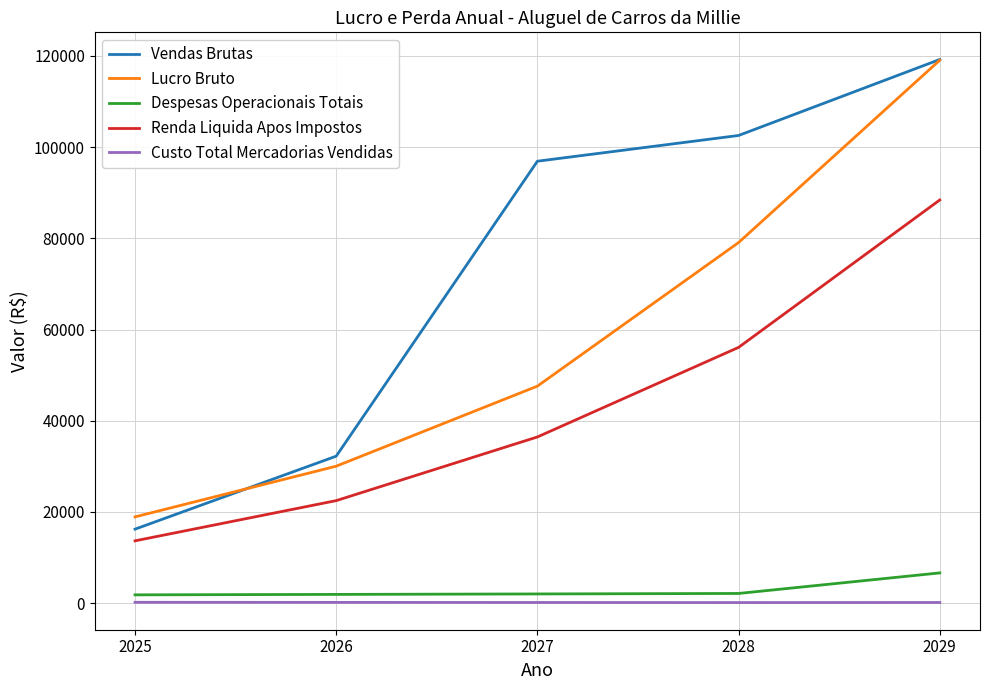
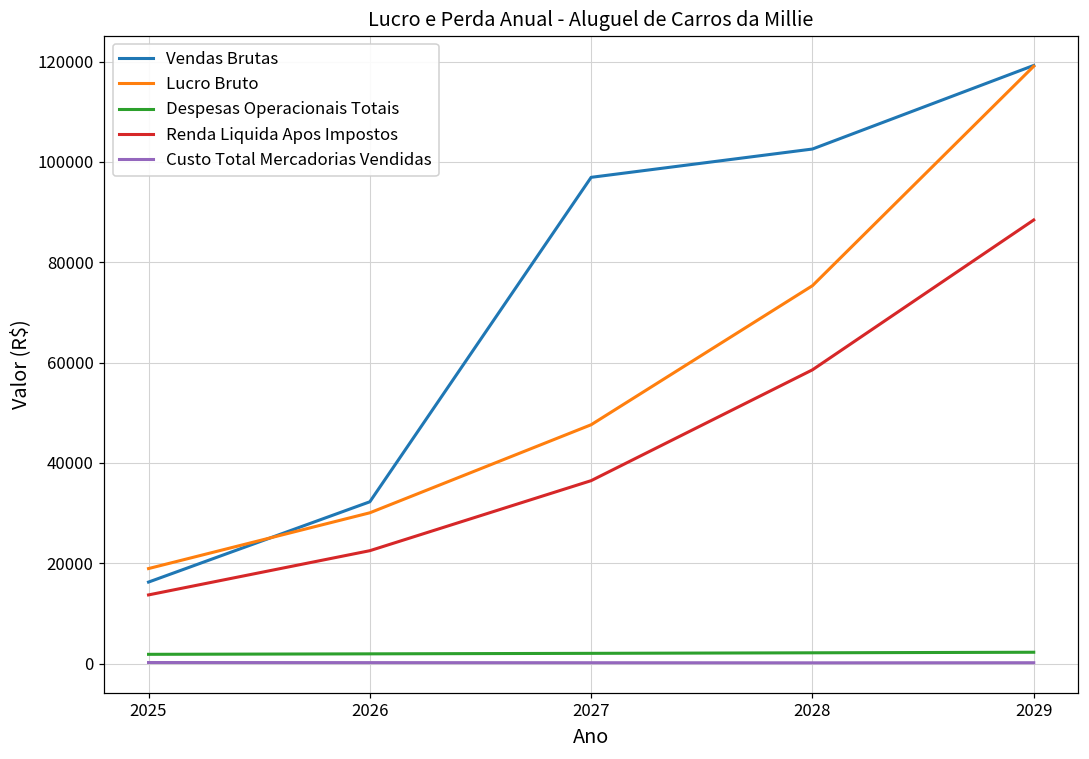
  {
    "Vendas Brutas": {
      "2025": 16000,
      "2026": 32000,
      "2027": 97000,
      "2028": 103000
    },
    "Lucro Bruto": {
      "2025": 19000,
      "2026": 30000,
      "2027": 48000,
-     "2028": 79000
+     "2028": 75000
    },
    "Despesas Operacionais Totais": {
      "2025": 2000,
      "2026": 2000,
      "2027": 2000,
      "2028": 2000,
-     "2029": 7000
+     "2029": 2000
    },
    "Renda Liquida Apos Impostos": {
      "2025": 14000,
      "2026": 22000,
      "2027": 36000,
-     "2028": 56000,
+     "2028": 59000,
      "2029": 88000
    },
    "Custo Total Mercadorias Vendidas": {
      "2025": 0,
      "2026": 0,
      "2027": 0,
      "2028": 0,
      "2029": 0
    }
  }
